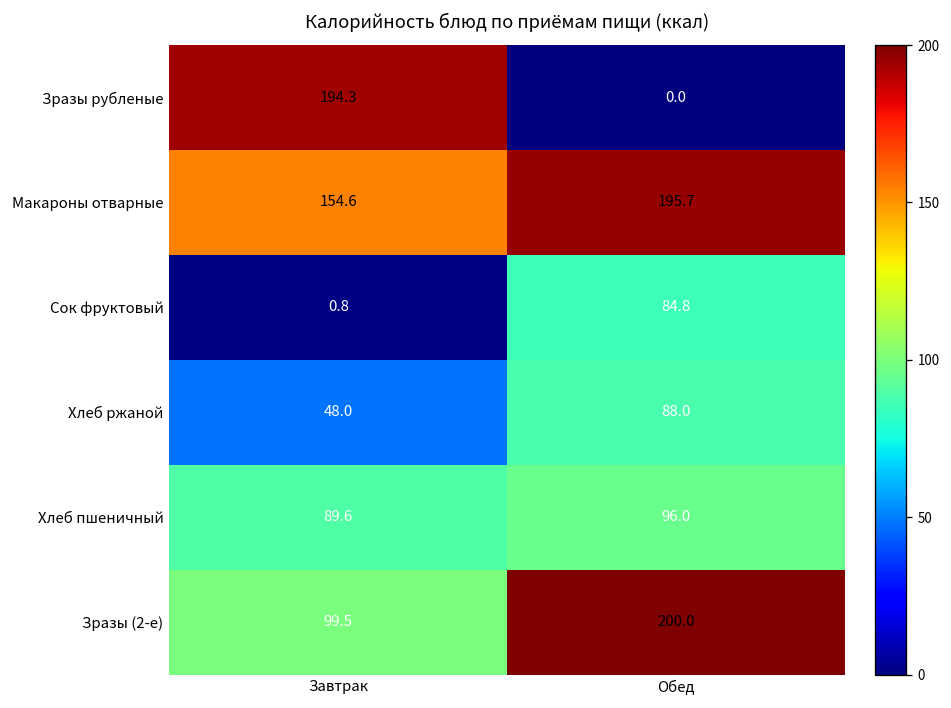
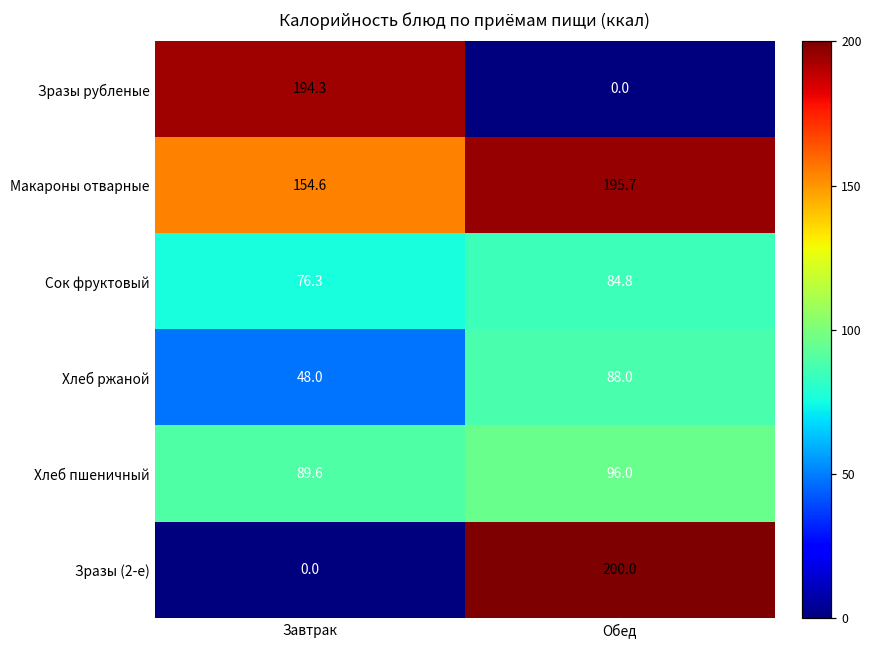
  {
    "Зразы рубленые": {
      "Завтрак": 194.3,
      "Обед": 0.0
    },
    "Макароны отварные": {
      "Завтрак": 154.6,
      "Обед": 195.7
    },
    "Сок фруктовый": {
-     "Завтрак": 0.8,
+     "Завтрак": 76.3,
      "Обед": 84.8
    },
    "Хлеб ржаной": {
      "Завтрак": 48.0,
      "Обед": 88.0
    },
    "Хлеб пшеничный": {
      "Завтрак": 89.6,
      "Обед": 96.0
    },
    "Зразы (2-е)": {
-     "Завтрак": 99.5,
+     "Завтрак": 0.0,
      "Обед": 200.0
    }
  }
